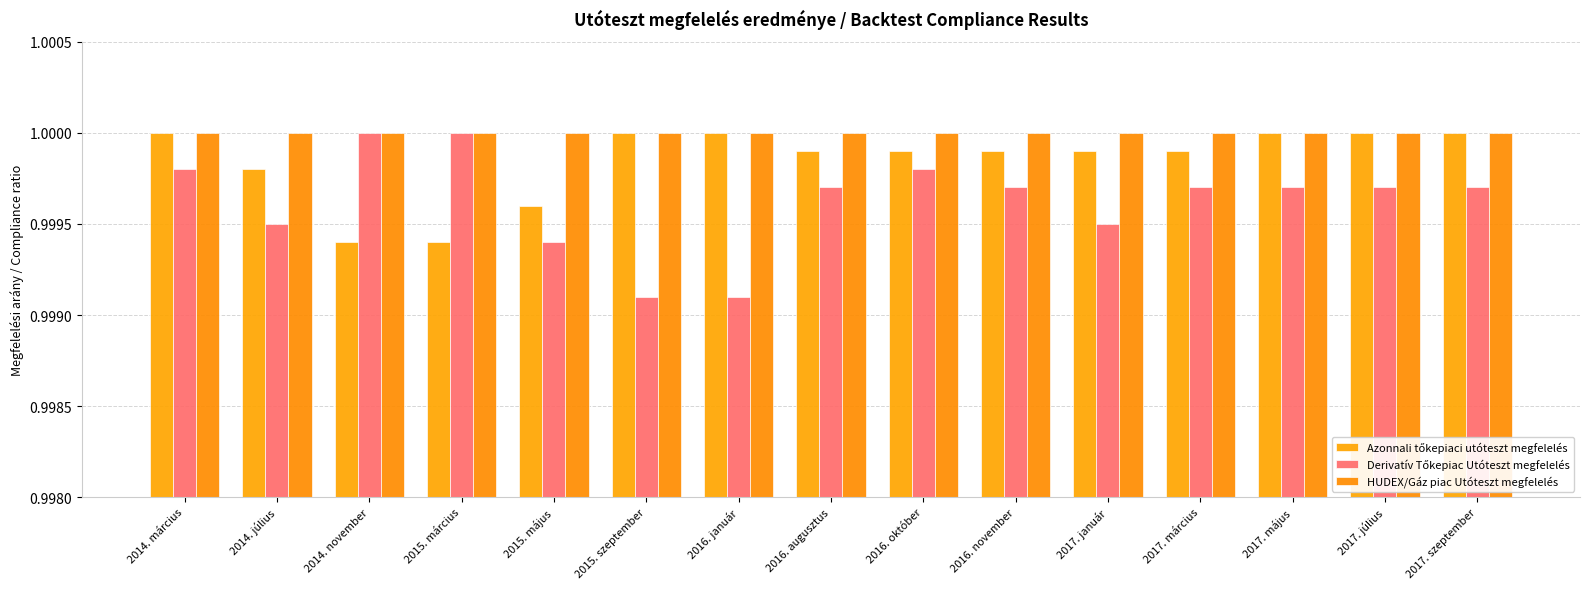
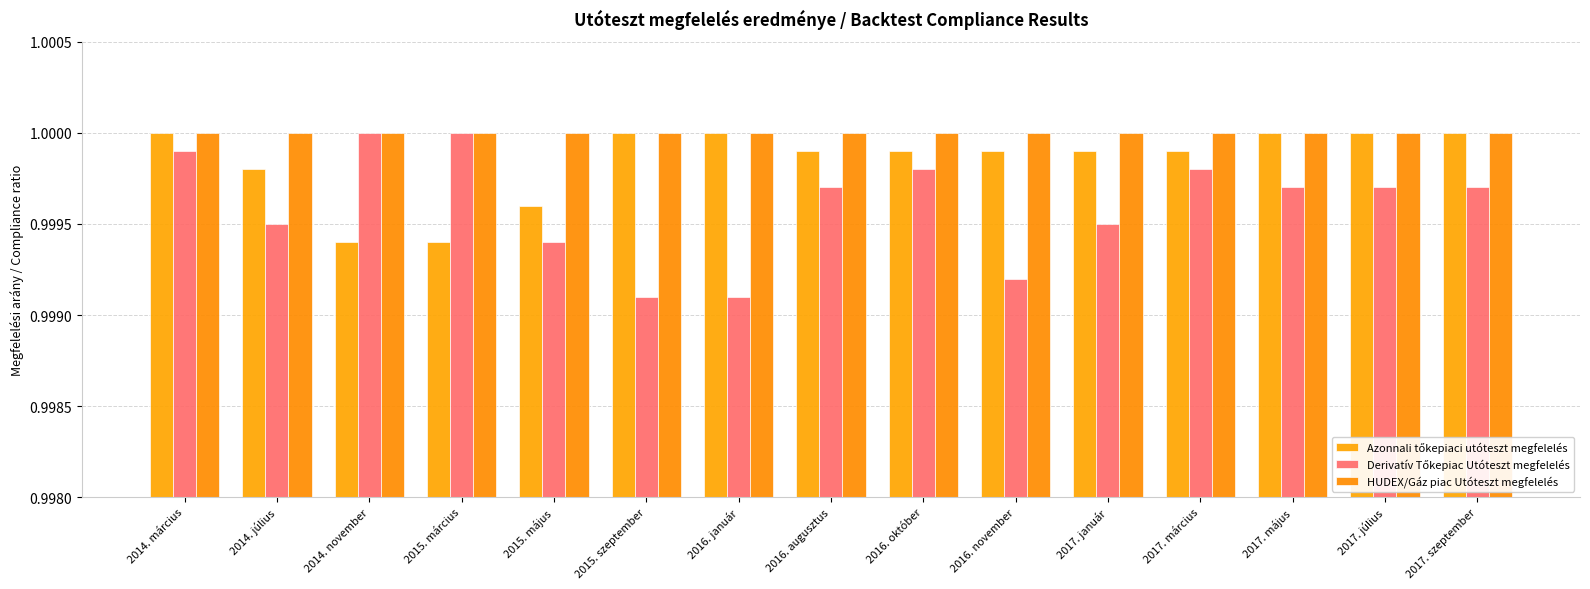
  {
    "Derivatív Tőkepiac Utóteszt megfelelés": {
-     "2014. március": 0.9998,
+     "2014. március": 0.9999,
      "2014. július": 0.9995,
      "2014. november": 1.0000,
      "2015. március": 1.0000,
      "2015. május": 0.9994,
      "2015. szeptember": 0.9991,
      "2016. január": 0.9991,
      "2016. augusztus": 0.9997,
      "2016. október": 0.9998,
-     "2016. november": 0.9997,
+     "2016. november": 0.9992,
      "2017. január": 0.9995,
-     "2017. március": 0.9997,
+     "2017. március": 0.9998,
      "2017. május": 0.9997,
      "2017. július": 0.9997,
      "2017. szeptember": 0.9997
    }
  }
